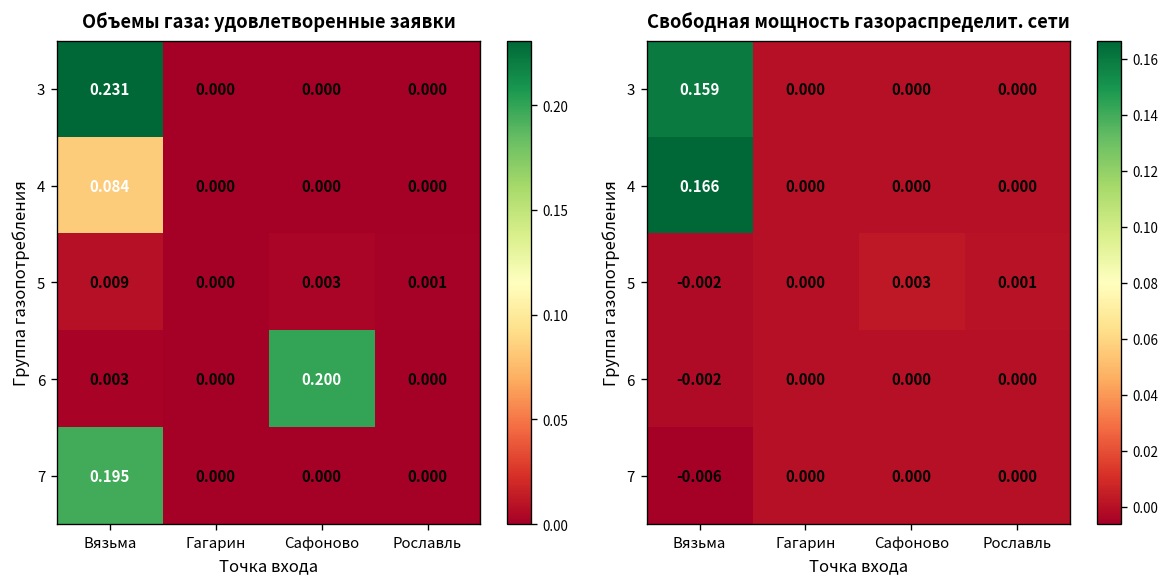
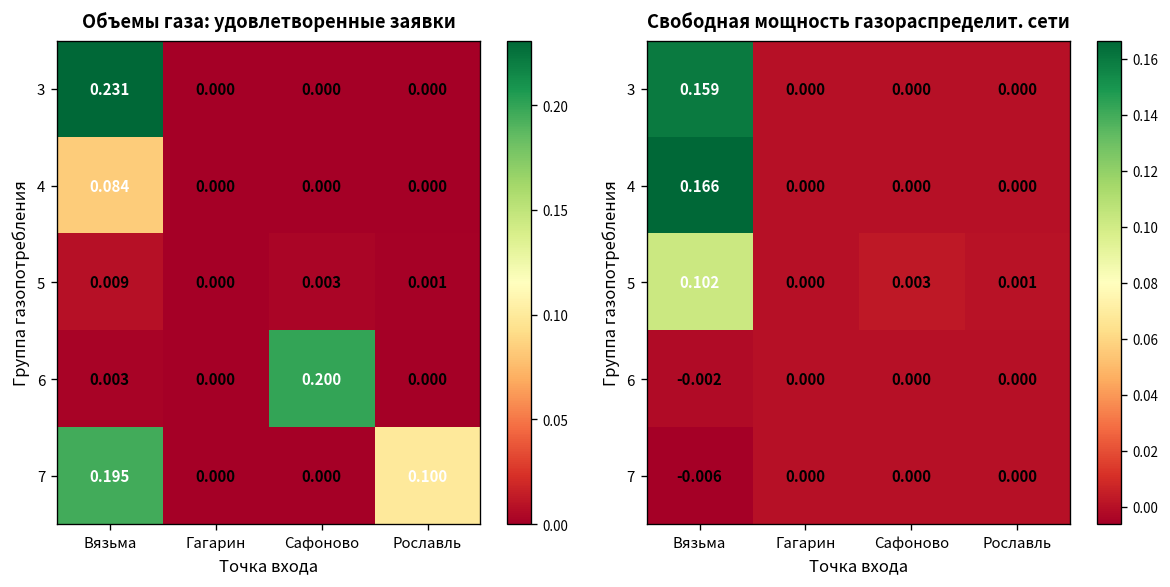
  {
    "Объемы газа: удовлетворенные заявки": {
      "3": {
        "Вязьма": 0.231,
        "Гагарин": 0.000,
        "Сафоново": 0.000,
        "Рославль": 0.000
      },
      "4": {
        "Вязьма": 0.084,
        "Гагарин": 0.000,
        "Сафоново": 0.000,
        "Рославль": 0.000
      },
      "5": {
        "Вязьма": 0.009,
        "Гагарин": 0.000,
        "Сафоново": 0.003,
        "Рославль": 0.001
      },
      "6": {
        "Вязьма": 0.003,
        "Гагарин": 0.000,
        "Сафоново": 0.200,
        "Рославль": 0.000
      },
      "7": {
        "Вязьма": 0.195,
        "Гагарин": 0.000,
        "Сафоново": 0.000,
-       "Рославль": 0.000
+       "Рославль": 0.100
      }
    },
    "Свободная мощность газораспределит. сети": {
      "3": {
        "Вязьма": 0.159,
        "Гагарин": 0.000,
        "Сафоново": 0.000,
        "Рославль": 0.000
      },
      "4": {
        "Вязьма": 0.166,
        "Гагарин": 0.000,
        "Сафоново": 0.000,
        "Рославль": 0.000
      },
      "5": {
-       "Вязьма": -0.002,
+       "Вязьма": 0.102,
        "Гагарин": 0.000,
        "Сафоново": 0.003,
        "Рославль": 0.001
      },
      "6": {
        "Вязьма": -0.002,
        "Гагарин": 0.000,
        "Сафоново": 0.000,
        "Рославль": 0.000
      },
      "7": {
        "Вязьма": -0.006,
        "Гагарин": 0.000,
        "Сафоново": 0.000,
        "Рославль": 0.000
      }
    }
  }
